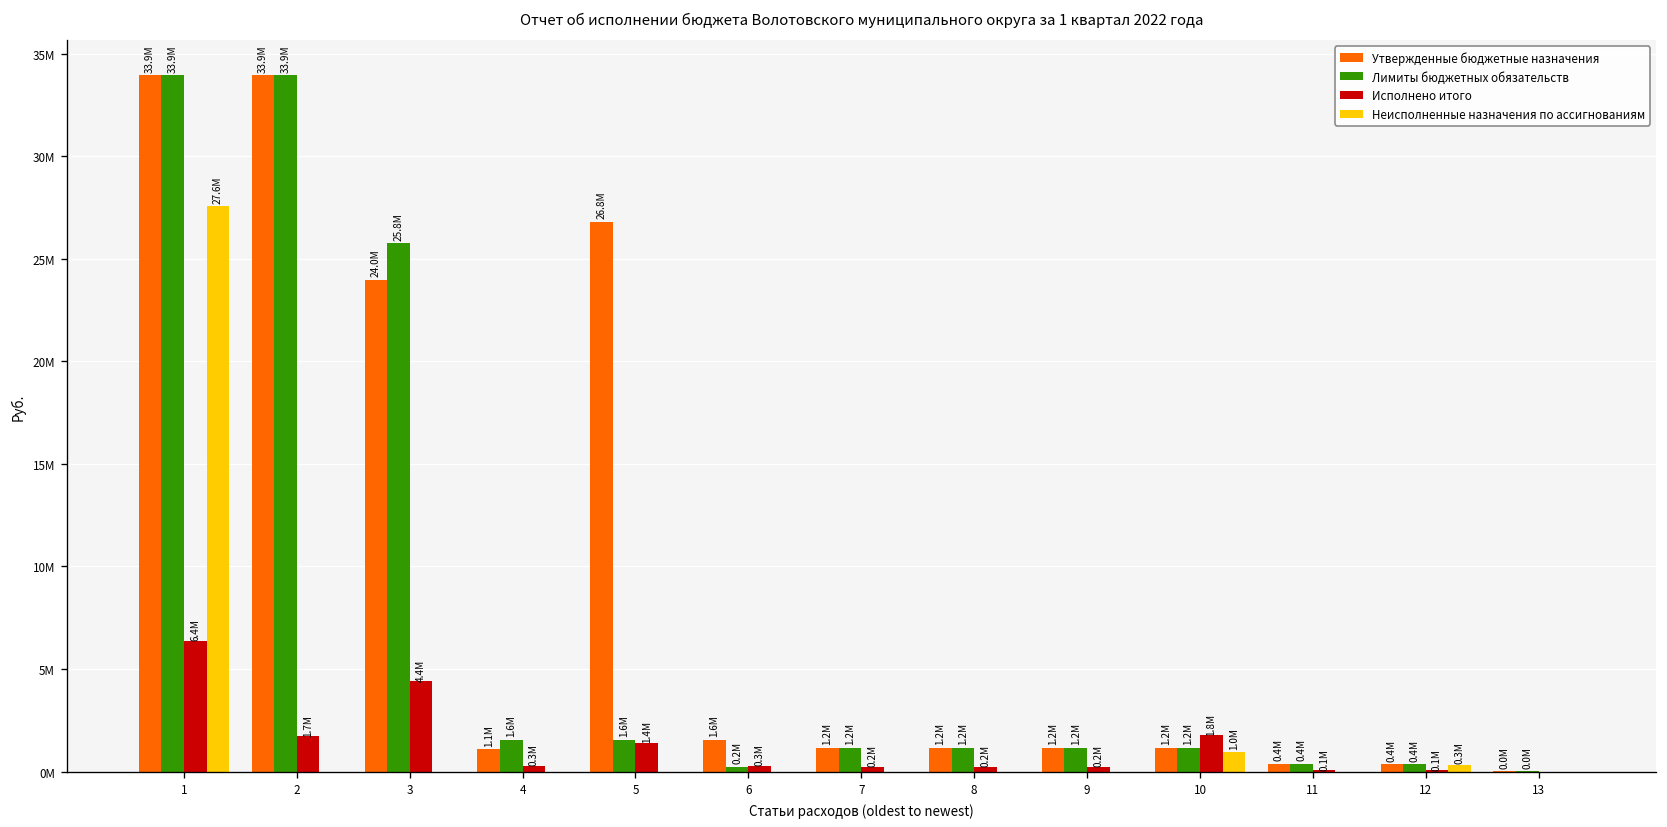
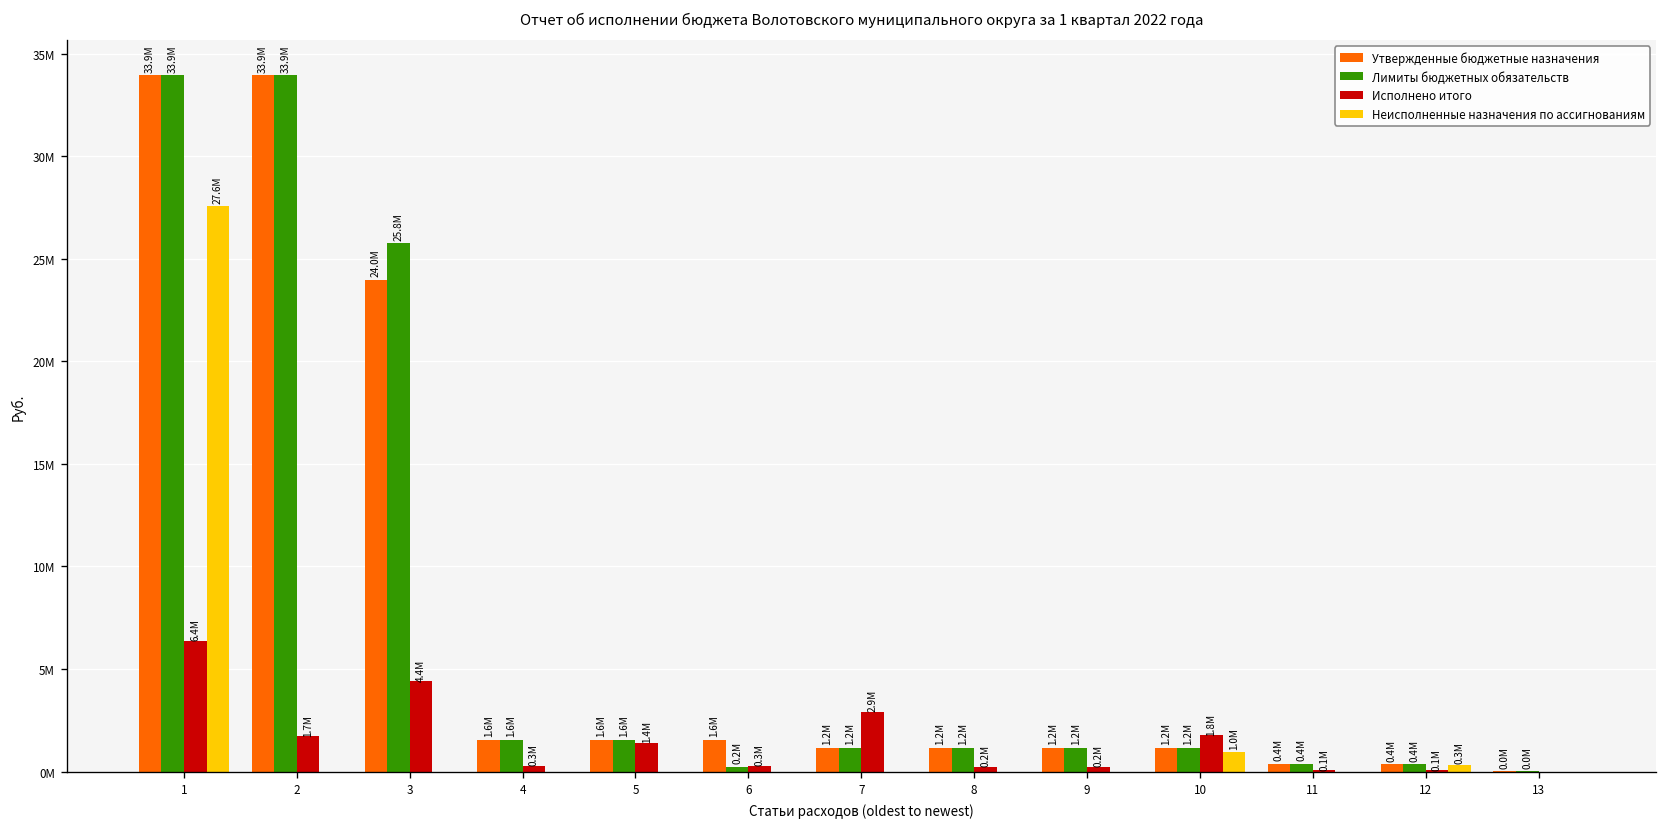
  {
    "Утвержденные бюджетные назначения": {
      "1": "33.9M",
      "2": "33.9M",
      "3": "24.0M",
-     "4": "1.1M",
-     "5": "26.8M",
+     "4": "1.6M",
+     "5": "1.6M",
      "6": "1.6M",
      "7": "1.2M",
      "8": "1.2M",
      "9": "1.2M",
      "10": "1.2M",
      "11": "0.4M",
      "12": "0.4M"
    },
    "Лимиты бюджетных обязательств": {
      "1": "33.9M",
      "2": "33.9M",
      "3": "25.8M",
      "4": "1.6M",
      "5": "1.6M",
      "6": "0.2M",
      "7": "1.2M",
      "8": "1.2M",
      "9": "1.2M",
      "10": "1.2M",
      "11": "0.4M",
      "12": "0.4M"
    },
    "Исполнено итого": {
      "1": "6.4M",
      "2": "1.7M",
      "3": "4.4M",
      "4": "0.3M",
      "5": "1.4M",
      "6": "0.3M",
-     "7": "0.2M",
+     "7": "2.9M",
      "8": "0.2M",
      "9": "0.2M",
      "10": "1.8M",
      "11": "0.1M",
      "12": "0.1M",
      "13": "0.0M"
    },
    "Неисполненные назначения по ассигнованиям": {
      "1": "27.6M",
      "10": "1.0M",
      "12": "0.3M"
    }
  }
